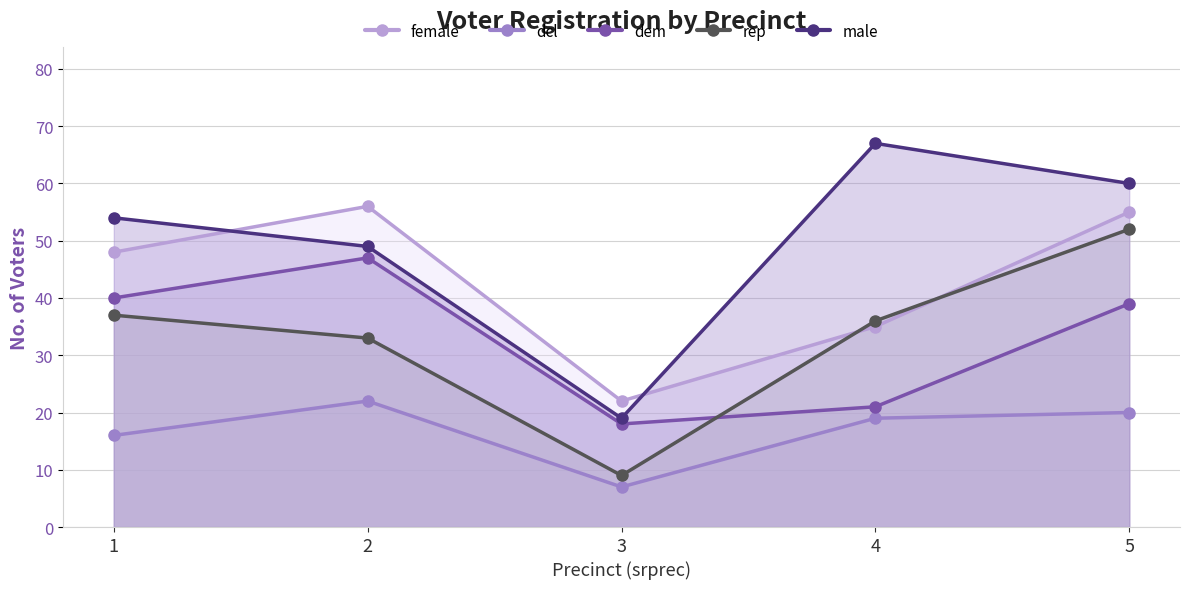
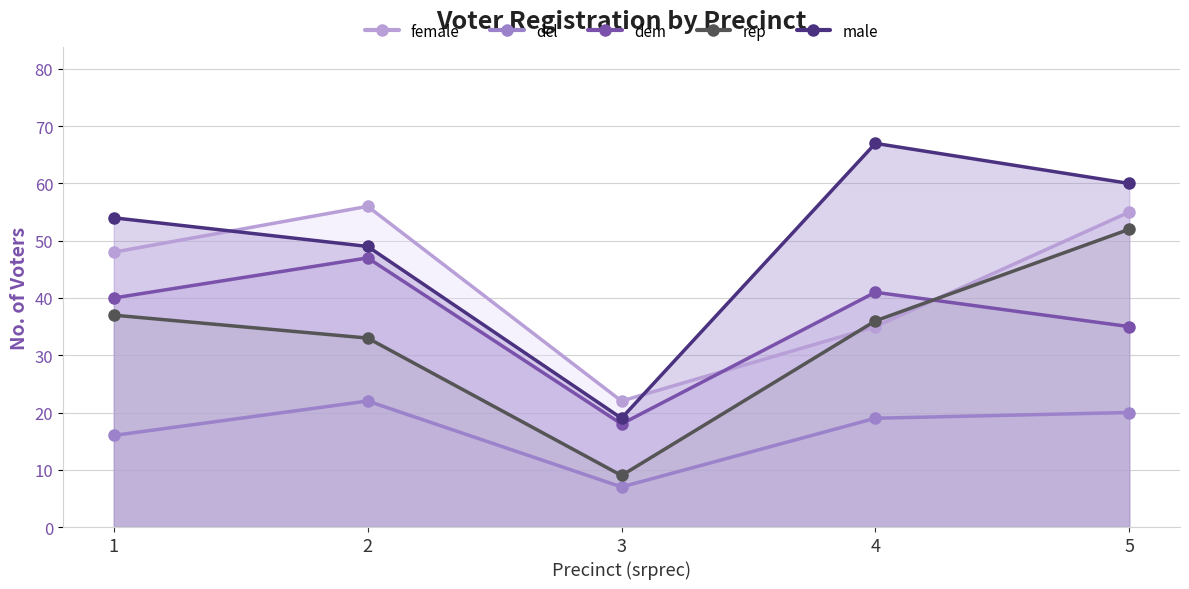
  {
    "dem": {
      "1": 40,
      "2": 47,
      "3": 18,
-     "4": 21,
-     "5": 39
+     "4": 41,
+     "5": 35
    }
  }
